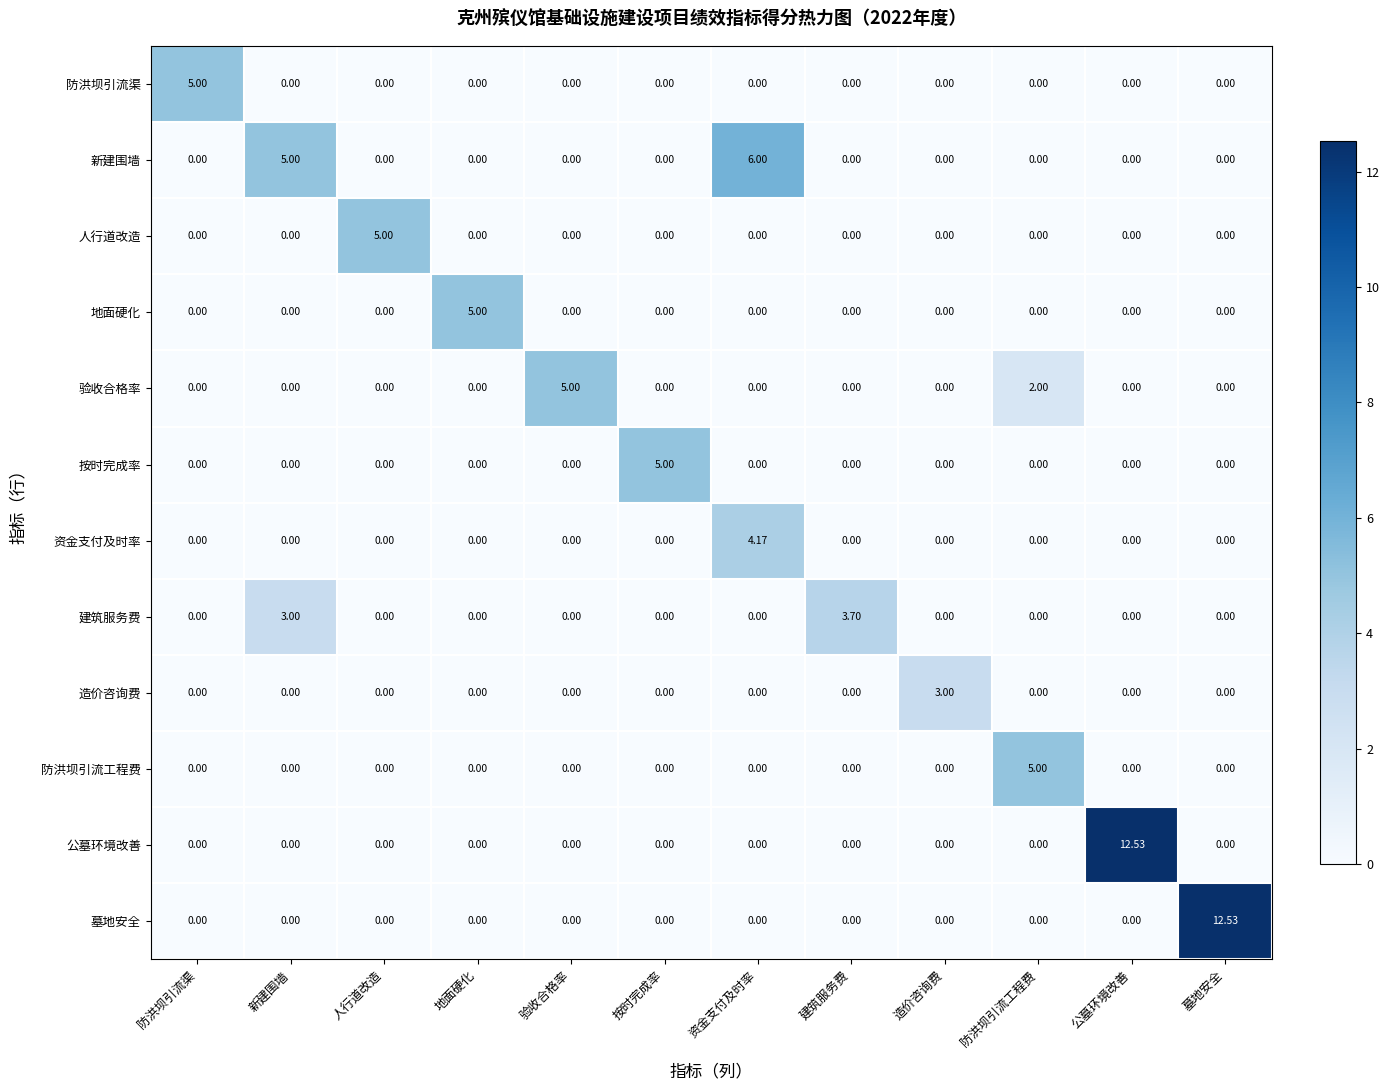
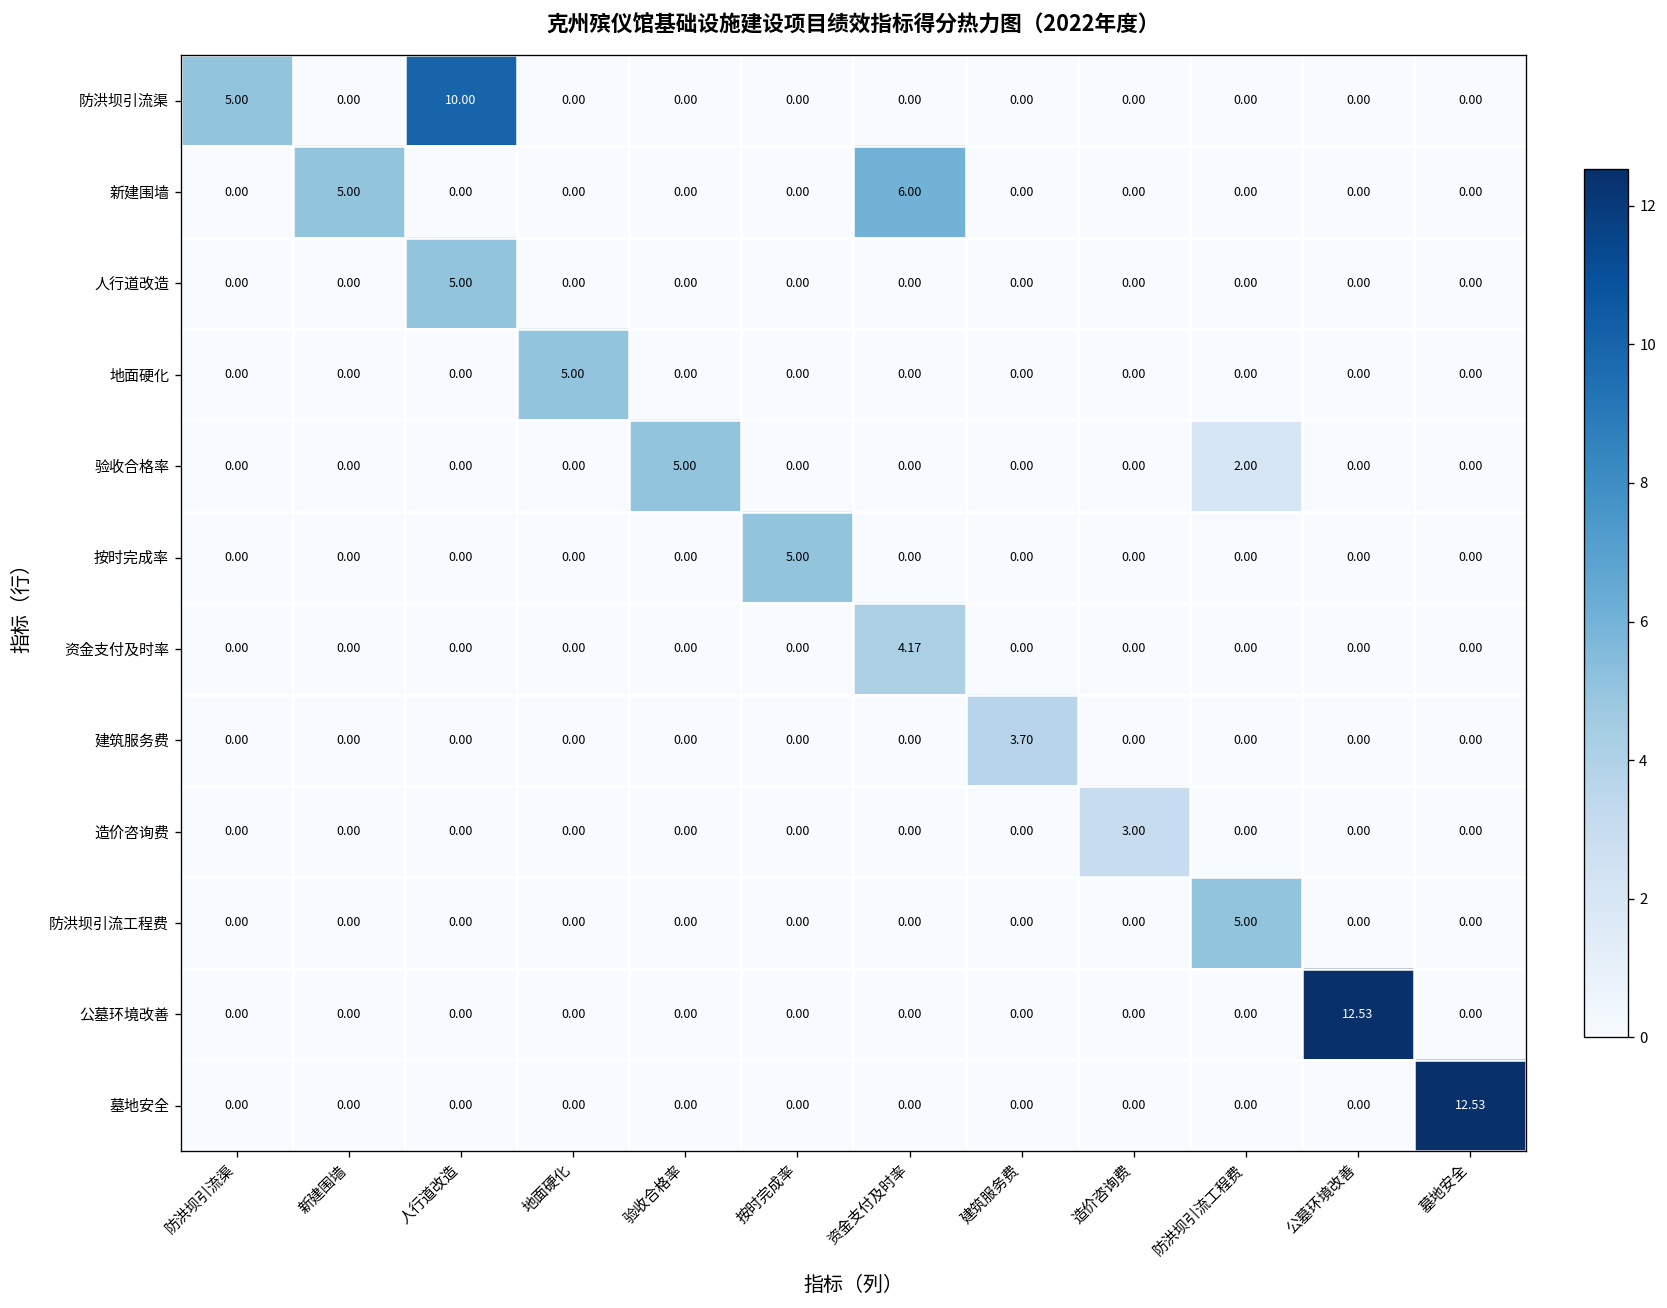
  {
    "防洪坝引流渠": {
      "防洪坝引流渠": 5.00,
      "新建围墙": 0.00,
-     "人行道改造": 0.00,
+     "人行道改造": 10.00,
      "地面硬化": 0.00,
      "验收合格率": 0.00,
      "按时完成率": 0.00,
      "资金支付及时率": 0.00,
      "建筑服务费": 0.00,
      "造价咨询费": 0.00,
      "防洪坝引流工程费": 0.00,
      "公墓环境改善": 0.00,
      "墓地安全": 0.00
    },
    "新建围墙": {
      "防洪坝引流渠": 0.00,
      "新建围墙": 5.00,
      "人行道改造": 0.00,
      "地面硬化": 0.00,
      "验收合格率": 0.00,
      "按时完成率": 0.00,
      "资金支付及时率": 6.00,
      "建筑服务费": 0.00,
      "造价咨询费": 0.00,
      "防洪坝引流工程费": 0.00,
      "公墓环境改善": 0.00,
      "墓地安全": 0.00
    },
    "人行道改造": {
      "防洪坝引流渠": 0.00,
      "新建围墙": 0.00,
      "人行道改造": 5.00,
      "地面硬化": 0.00,
      "验收合格率": 0.00,
      "按时完成率": 0.00,
      "资金支付及时率": 0.00,
      "建筑服务费": 0.00,
      "造价咨询费": 0.00,
      "防洪坝引流工程费": 0.00,
      "公墓环境改善": 0.00,
      "墓地安全": 0.00
    },
    "地面硬化": {
      "防洪坝引流渠": 0.00,
      "新建围墙": 0.00,
      "人行道改造": 0.00,
      "地面硬化": 5.00,
      "验收合格率": 0.00,
      "按时完成率": 0.00,
      "资金支付及时率": 0.00,
      "建筑服务费": 0.00,
      "造价咨询费": 0.00,
      "防洪坝引流工程费": 0.00,
      "公墓环境改善": 0.00,
      "墓地安全": 0.00
    },
    "验收合格率": {
      "防洪坝引流渠": 0.00,
      "新建围墙": 0.00,
      "人行道改造": 0.00,
      "地面硬化": 0.00,
      "验收合格率": 5.00,
      "按时完成率": 0.00,
      "资金支付及时率": 0.00,
      "建筑服务费": 0.00,
      "造价咨询费": 0.00,
      "防洪坝引流工程费": 2.00,
      "公墓环境改善": 0.00,
      "墓地安全": 0.00
    },
    "按时完成率": {
      "防洪坝引流渠": 0.00,
      "新建围墙": 0.00,
      "人行道改造": 0.00,
      "地面硬化": 0.00,
      "验收合格率": 0.00,
      "按时完成率": 5.00,
      "资金支付及时率": 0.00,
      "建筑服务费": 0.00,
      "造价咨询费": 0.00,
      "防洪坝引流工程费": 0.00,
      "公墓环境改善": 0.00,
      "墓地安全": 0.00
    },
    "资金支付及时率": {
      "防洪坝引流渠": 0.00,
      "新建围墙": 0.00,
      "人行道改造": 0.00,
      "地面硬化": 0.00,
      "验收合格率": 0.00,
      "按时完成率": 0.00,
      "资金支付及时率": 4.17,
      "建筑服务费": 0.00,
      "造价咨询费": 0.00,
      "防洪坝引流工程费": 0.00,
      "公墓环境改善": 0.00,
      "墓地安全": 0.00
    },
    "建筑服务费": {
      "防洪坝引流渠": 0.00,
-     "新建围墙": 3.00,
+     "新建围墙": 0.00,
      "人行道改造": 0.00,
      "地面硬化": 0.00,
      "验收合格率": 0.00,
      "按时完成率": 0.00,
      "资金支付及时率": 0.00,
      "建筑服务费": 3.70,
      "造价咨询费": 0.00,
      "防洪坝引流工程费": 0.00,
      "公墓环境改善": 0.00,
      "墓地安全": 0.00
    },
    "造价咨询费": {
      "防洪坝引流渠": 0.00,
      "新建围墙": 0.00,
      "人行道改造": 0.00,
      "地面硬化": 0.00,
      "验收合格率": 0.00,
      "按时完成率": 0.00,
      "资金支付及时率": 0.00,
      "建筑服务费": 0.00,
      "造价咨询费": 3.00,
      "防洪坝引流工程费": 0.00,
      "公墓环境改善": 0.00,
      "墓地安全": 0.00
    },
    "防洪坝引流工程费": {
      "防洪坝引流渠": 0.00,
      "新建围墙": 0.00,
      "人行道改造": 0.00,
      "地面硬化": 0.00,
      "验收合格率": 0.00,
      "按时完成率": 0.00,
      "资金支付及时率": 0.00,
      "建筑服务费": 0.00,
      "造价咨询费": 0.00,
      "防洪坝引流工程费": 5.00,
      "公墓环境改善": 0.00,
      "墓地安全": 0.00
    },
    "公墓环境改善": {
      "防洪坝引流渠": 0.00,
      "新建围墙": 0.00,
      "人行道改造": 0.00,
      "地面硬化": 0.00,
      "验收合格率": 0.00,
      "按时完成率": 0.00,
      "资金支付及时率": 0.00,
      "建筑服务费": 0.00,
      "造价咨询费": 0.00,
      "防洪坝引流工程费": 0.00,
      "公墓环境改善": 12.53,
      "墓地安全": 0.00
    },
    "墓地安全": {
      "防洪坝引流渠": 0.00,
      "新建围墙": 0.00,
      "人行道改造": 0.00,
      "地面硬化": 0.00,
      "验收合格率": 0.00,
      "按时完成率": 0.00,
      "资金支付及时率": 0.00,
      "建筑服务费": 0.00,
      "造价咨询费": 0.00,
      "防洪坝引流工程费": 0.00,
      "公墓环境改善": 0.00,
      "墓地安全": 12.53
    }
  }
